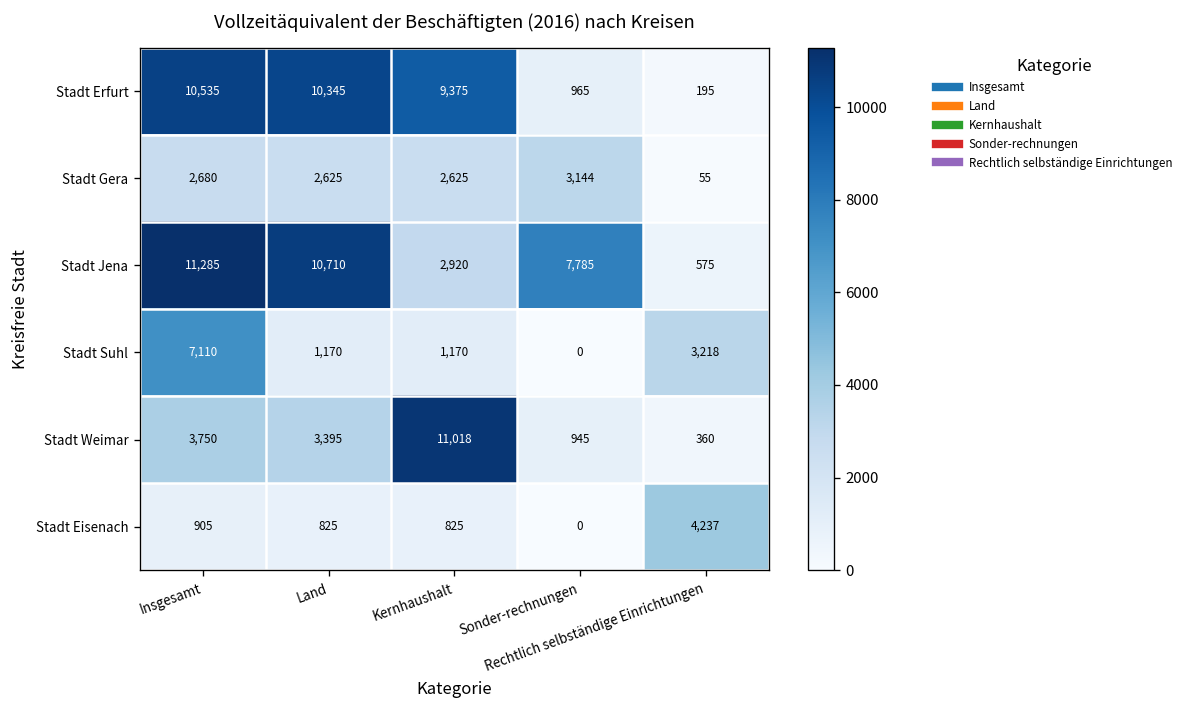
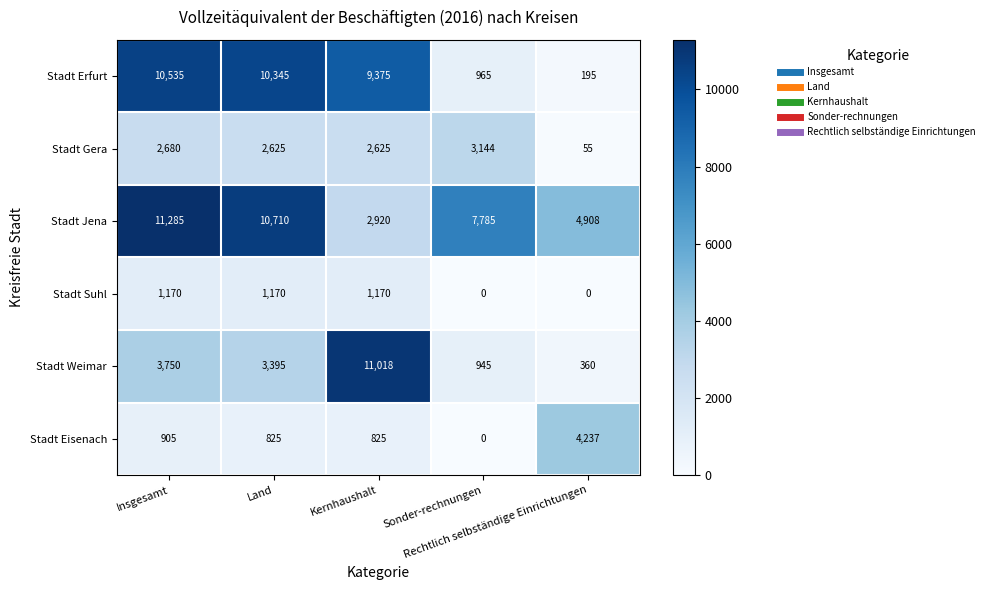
  {
    "Stadt Erfurt": {
      "Insgesamt": "10,535",
      "Land": "10,345",
      "Kernhaushalt": "9,375",
      "Sonder-rechnungen": "965",
      "Rechtlich selbständige Einrichtungen": "195"
    },
    "Stadt Gera": {
      "Insgesamt": "2,680",
      "Land": "2,625",
      "Kernhaushalt": "2,625",
      "Sonder-rechnungen": "3,144",
      "Rechtlich selbständige Einrichtungen": "55"
    },
    "Stadt Jena": {
      "Insgesamt": "11,285",
      "Land": "10,710",
      "Kernhaushalt": "2,920",
      "Sonder-rechnungen": "7,785",
-     "Rechtlich selbständige Einrichtungen": "575"
+     "Rechtlich selbständige Einrichtungen": "4,908"
    },
    "Stadt Suhl": {
-     "Insgesamt": "7,110",
+     "Insgesamt": "1,170",
      "Land": "1,170",
      "Kernhaushalt": "1,170",
      "Sonder-rechnungen": "0",
-     "Rechtlich selbständige Einrichtungen": "3,218"
+     "Rechtlich selbständige Einrichtungen": "0"
    },
    "Stadt Weimar": {
      "Insgesamt": "3,750",
      "Land": "3,395",
      "Kernhaushalt": "11,018",
      "Sonder-rechnungen": "945",
      "Rechtlich selbständige Einrichtungen": "360"
    },
    "Stadt Eisenach": {
      "Insgesamt": "905",
      "Land": "825",
      "Kernhaushalt": "825",
      "Sonder-rechnungen": "0",
      "Rechtlich selbständige Einrichtungen": "4,237"
    }
  }
